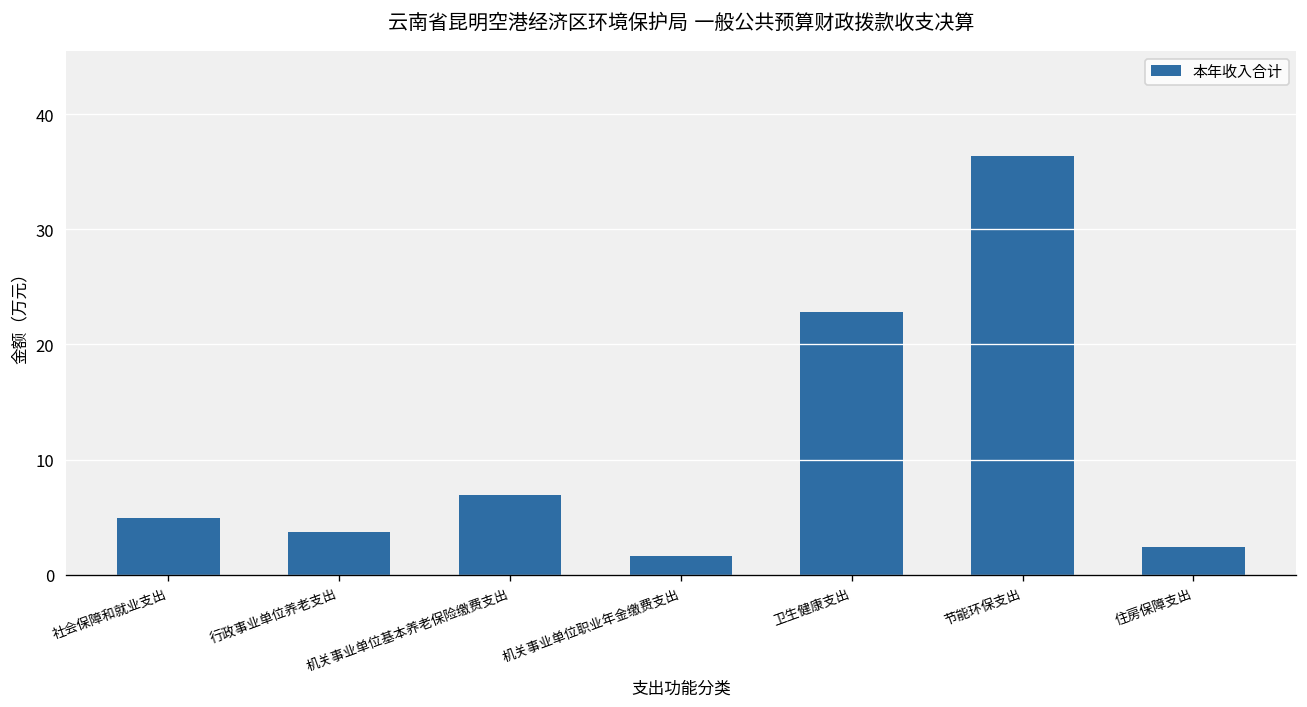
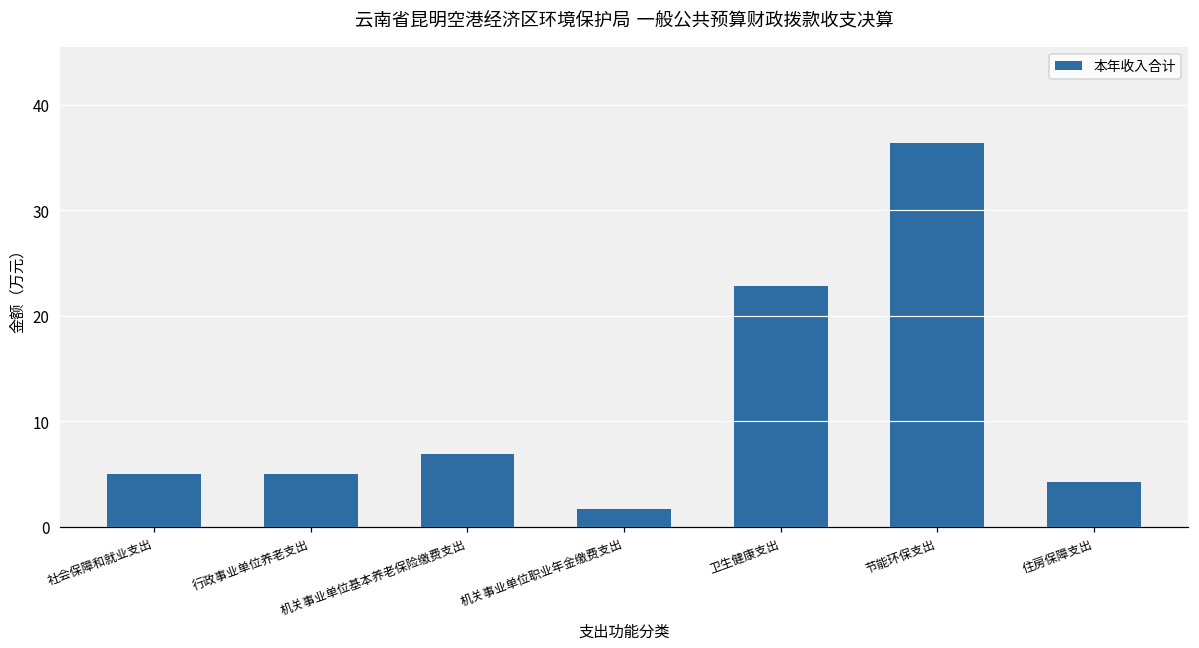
  {
    "社会保障和就业支出": 5,
-   "行政事业单位养老支出": 4,
+   "行政事业单位养老支出": 5,
    "机关事业单位基本养老保险缴费支出": 7,
    "机关事业单位职业年金缴费支出": 2,
    "卫生健康支出": 23,
    "节能环保支出": 36,
-   "住房保障支出": 2
+   "住房保障支出": 4
  }
